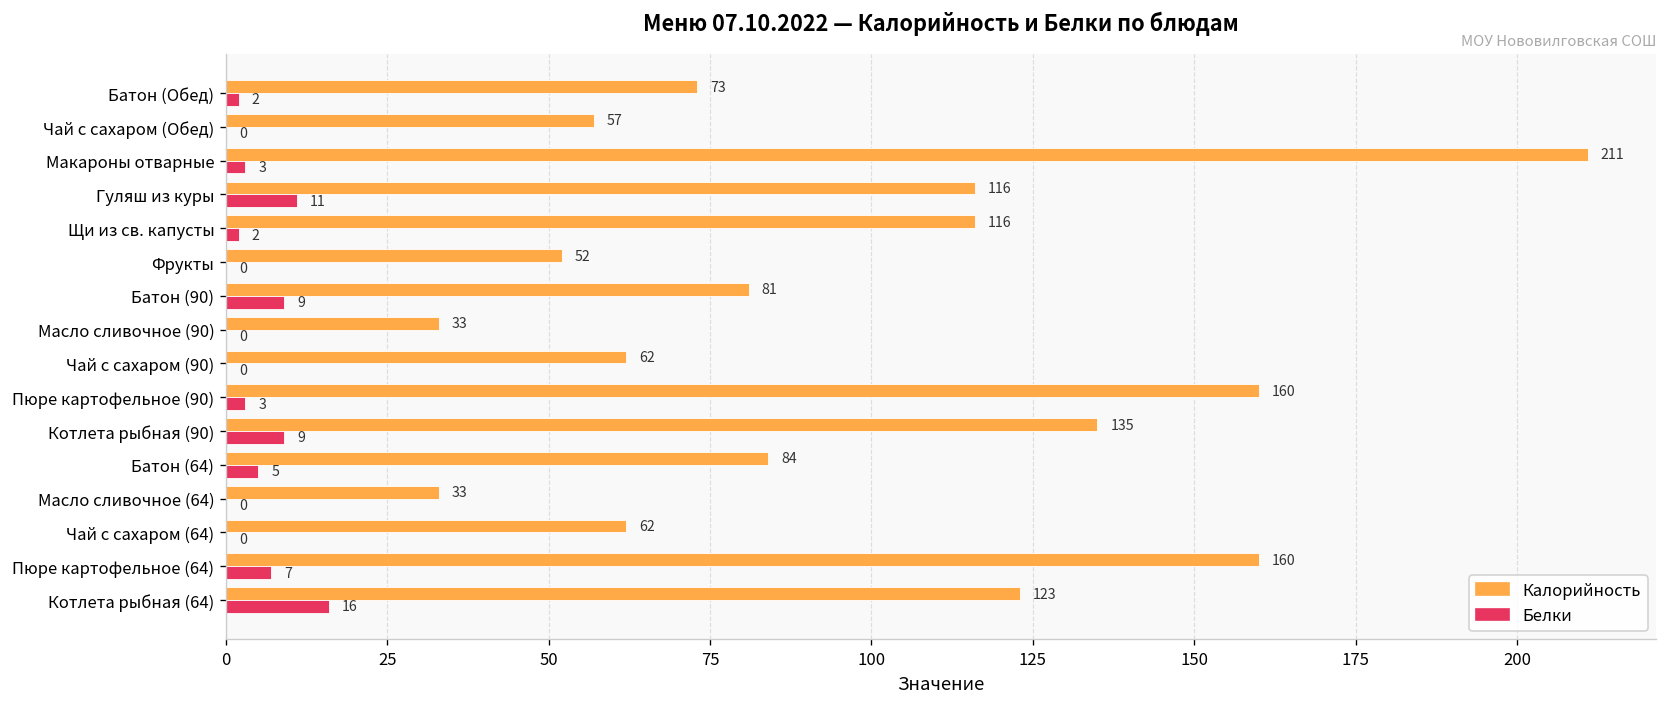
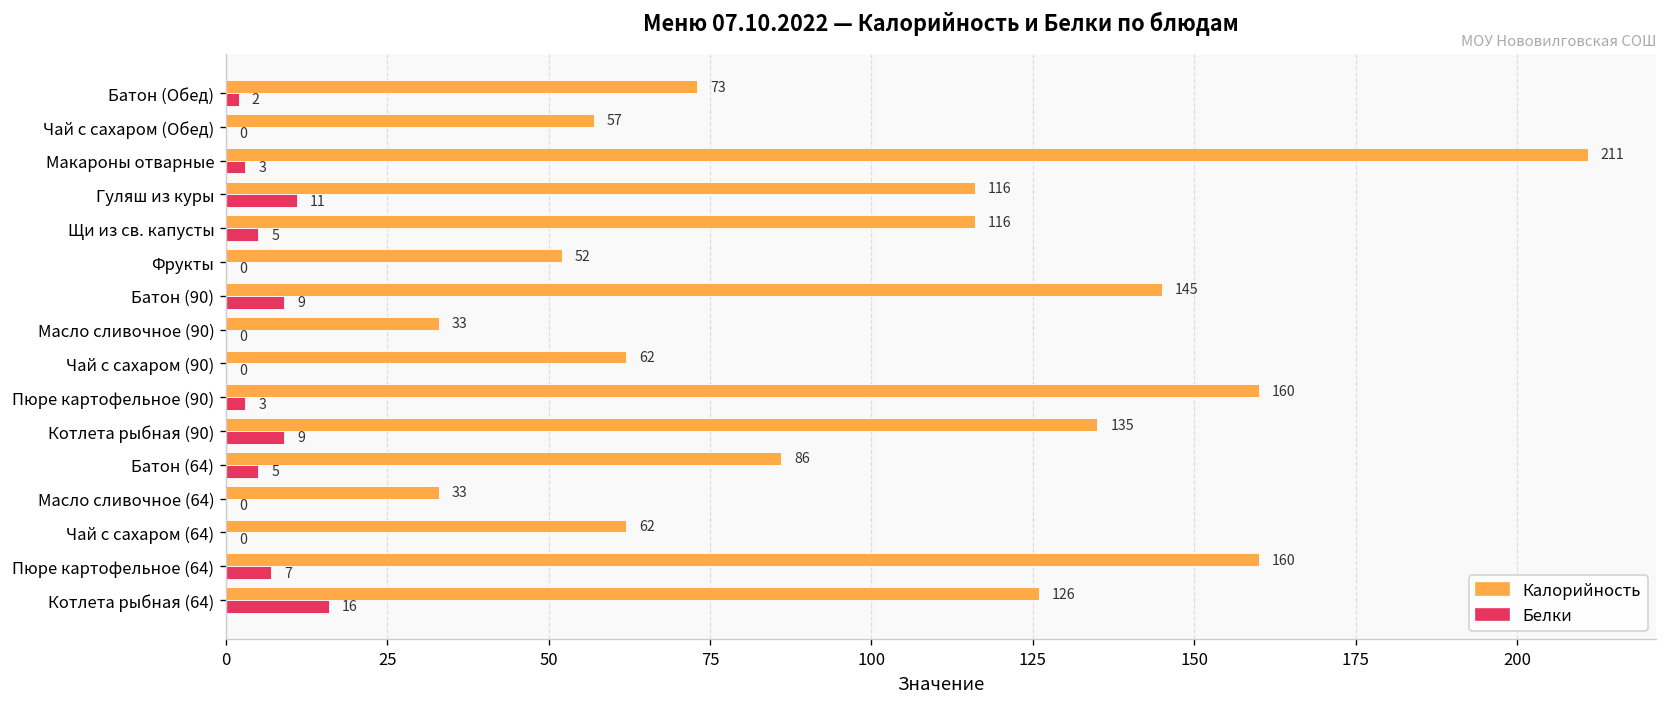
  {
    "Калорийность": {
      "Батон (Обед)": 73,
      "Чай с сахаром (Обед)": 57,
      "Макароны отварные": 211,
      "Гуляш из куры": 116,
      "Щи из св. капусты": 116,
      "Фрукты": 52,
-     "Батон (90)": 81,
+     "Батон (90)": 145,
      "Масло сливочное (90)": 33,
      "Чай с сахаром (90)": 62,
      "Пюре картофельное (90)": 160,
      "Котлета рыбная (90)": 135,
-     "Батон (64)": 84,
+     "Батон (64)": 86,
      "Масло сливочное (64)": 33,
      "Чай с сахаром (64)": 62,
      "Пюре картофельное (64)": 160,
-     "Котлета рыбная (64)": 123
+     "Котлета рыбная (64)": 126
    },
    "Белки": {
      "Батон (Обед)": 2,
      "Чай с сахаром (Обед)": 0,
      "Макароны отварные": 3,
      "Гуляш из куры": 11,
-     "Щи из св. капусты": 2,
+     "Щи из св. капусты": 5,
      "Фрукты": 0,
      "Батон (90)": 9,
      "Масло сливочное (90)": 0,
      "Чай с сахаром (90)": 0,
      "Пюре картофельное (90)": 3,
      "Котлета рыбная (90)": 9,
      "Батон (64)": 5,
      "Масло сливочное (64)": 0,
      "Чай с сахаром (64)": 0,
      "Пюре картофельное (64)": 7,
      "Котлета рыбная (64)": 16
    }
  }
